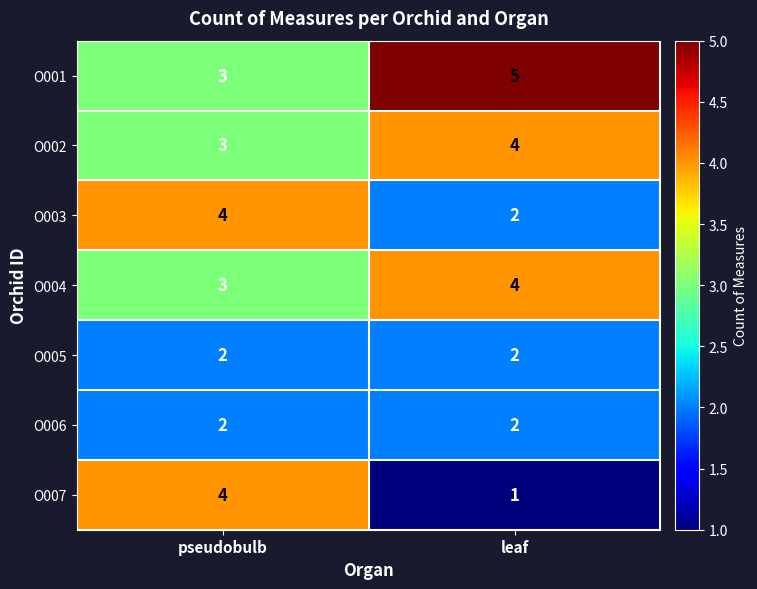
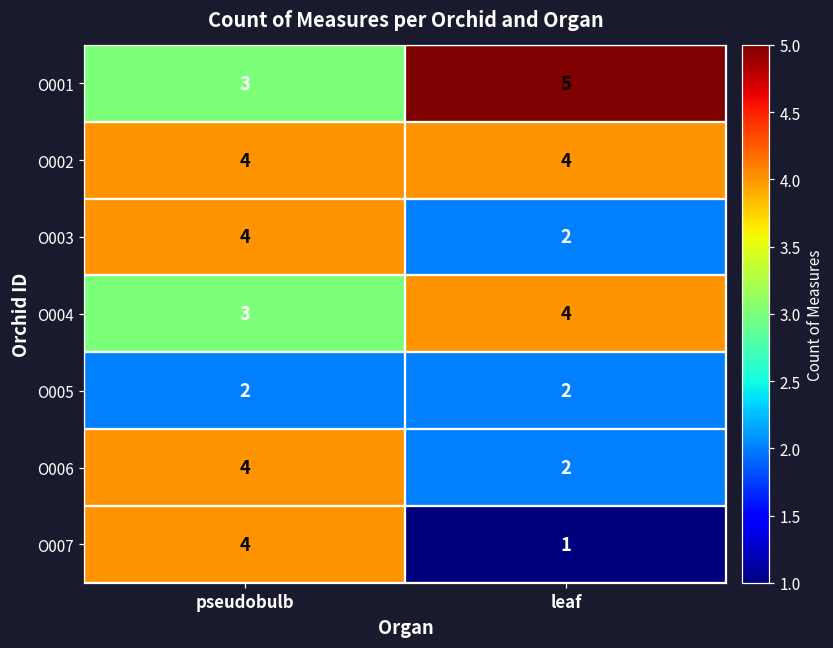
  {
    "O001": {
      "pseudobulb": 3,
      "leaf": 5
    },
    "O002": {
-     "pseudobulb": 3,
+     "pseudobulb": 4,
      "leaf": 4
    },
    "O003": {
      "pseudobulb": 4,
      "leaf": 2
    },
    "O004": {
      "pseudobulb": 3,
      "leaf": 4
    },
    "O005": {
      "pseudobulb": 2,
      "leaf": 2
    },
    "O006": {
-     "pseudobulb": 2,
+     "pseudobulb": 4,
      "leaf": 2
    },
    "O007": {
      "pseudobulb": 4,
      "leaf": 1
    }
  }
